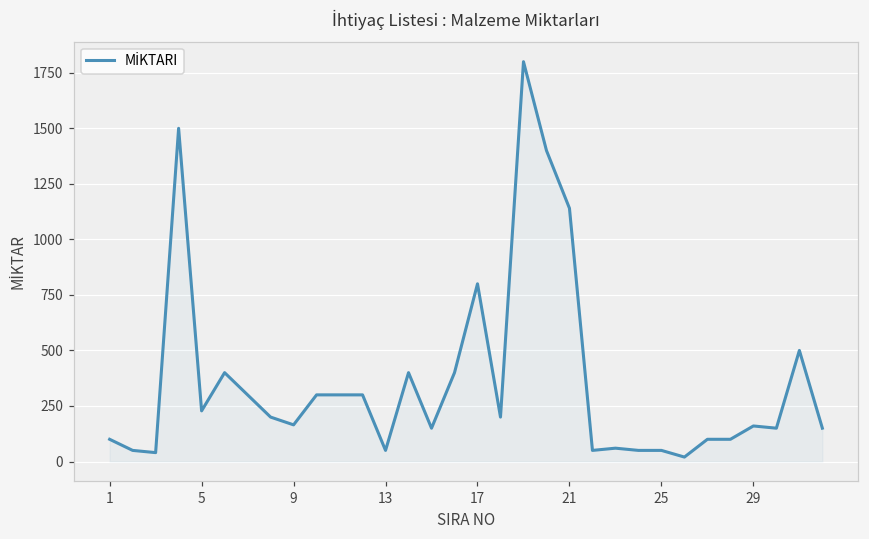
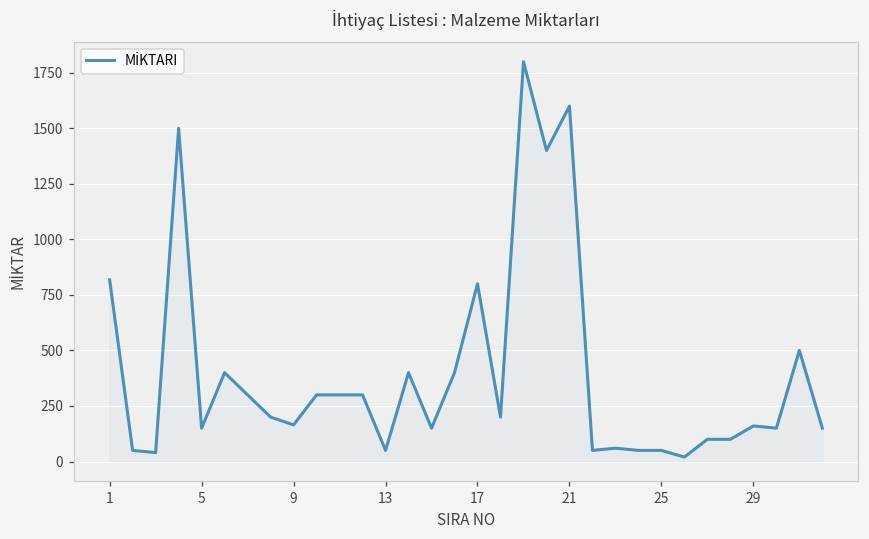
  {
-   "1": 100,
-   "5": 230,
+   "1": 820,
+   "5": 150,
    "9": 170,
    "13": 50,
    "17": 800,
-   "21": 1140,
+   "21": 1600,
    "25": 50,
    "29": 160
  }
